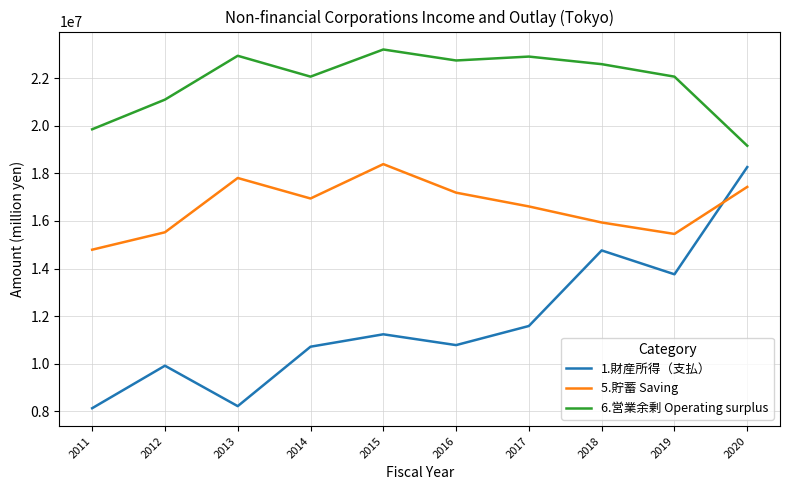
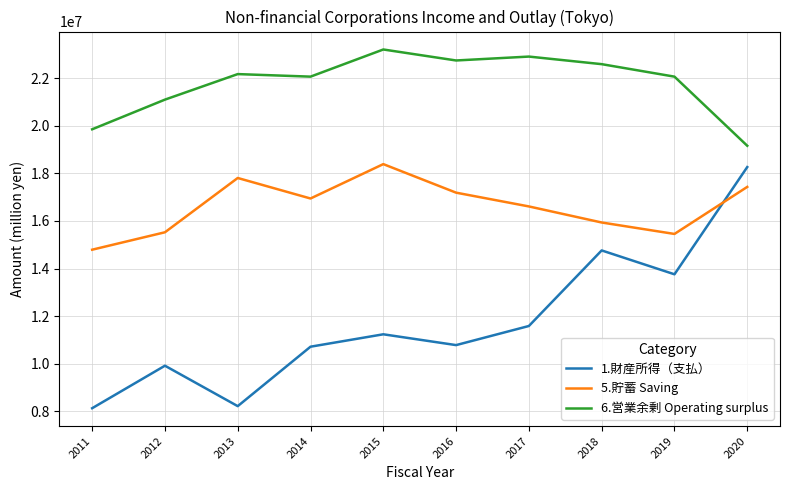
  {
    "1.財産所得（支払）": {
      "2011": 8100000,
      "2012": 9900000,
      "2013": 8200000,
      "2014": 10700000,
      "2015": 11200000,
      "2016": 10800000,
      "2017": 11600000,
      "2018": 14800000,
      "2019": 13800000,
      "2020": 18300000
    },
    "5.貯蓄 Saving": {
      "2011": 14800000,
      "2012": 15500000,
      "2013": 17800000,
      "2014": 16900000,
      "2015": 18400000,
      "2016": 17200000,
      "2017": 16600000,
      "2018": 15900000,
      "2019": 15500000,
      "2020": 17400000
    },
    "6.営業余剰 Operating surplus": {
      "2011": 19900000,
      "2012": 21100000,
-     "2013": 22900000,
+     "2013": 22200000,
      "2014": 22100000,
      "2015": 23200000,
      "2016": 22800000,
      "2017": 22900000,
      "2018": 22600000,
      "2019": 22100000,
      "2020": 19200000
    }
  }
